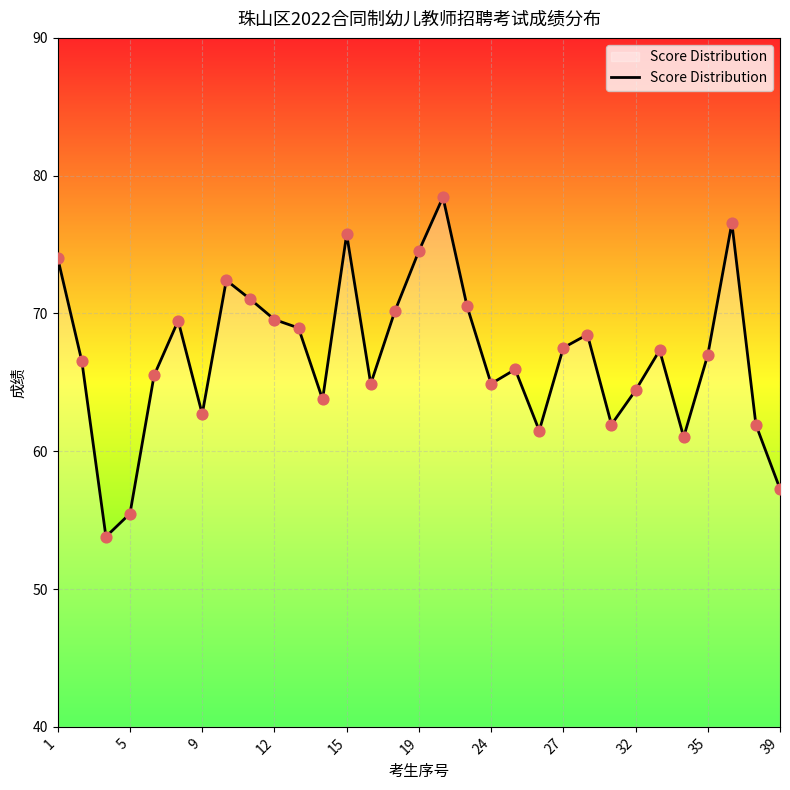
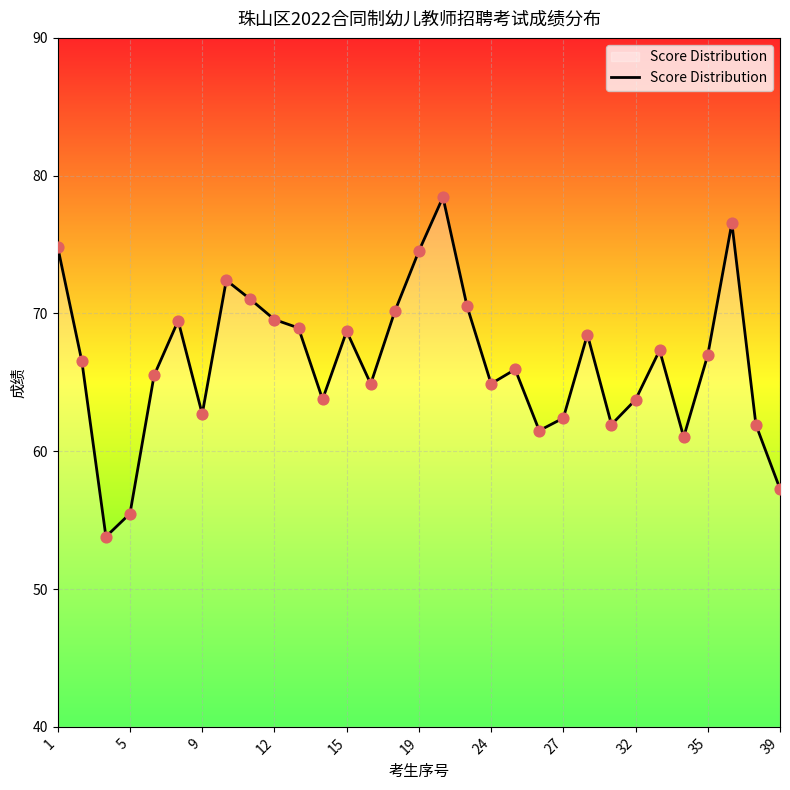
  {
-   "1": 74.0,
+   "1": 74.8,
    "5": 55.5,
    "9": 62.7,
    "12": 69.6,
-   "15": 75.8,
+   "15": 68.7,
    "19": 74.5,
    "24": 64.9,
-   "27": 67.5,
-   "32": 64.4,
+   "27": 62.4,
+   "32": 63.7,
    "35": 67.0,
    "39": 57.3
  }
